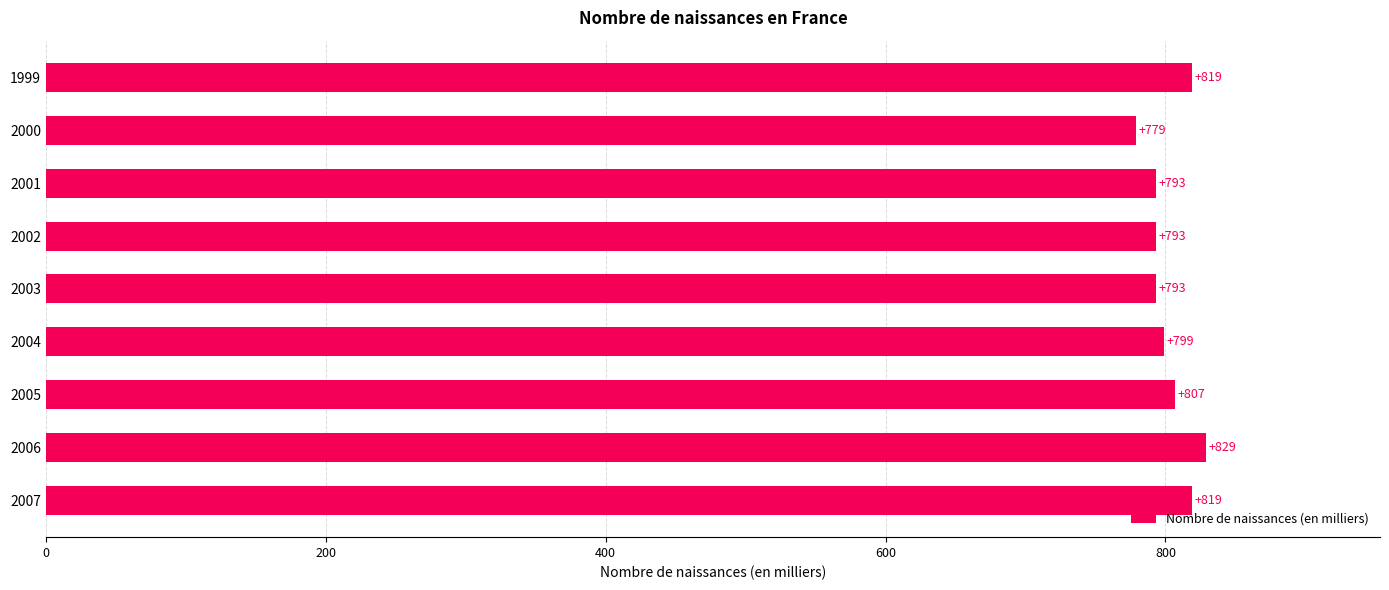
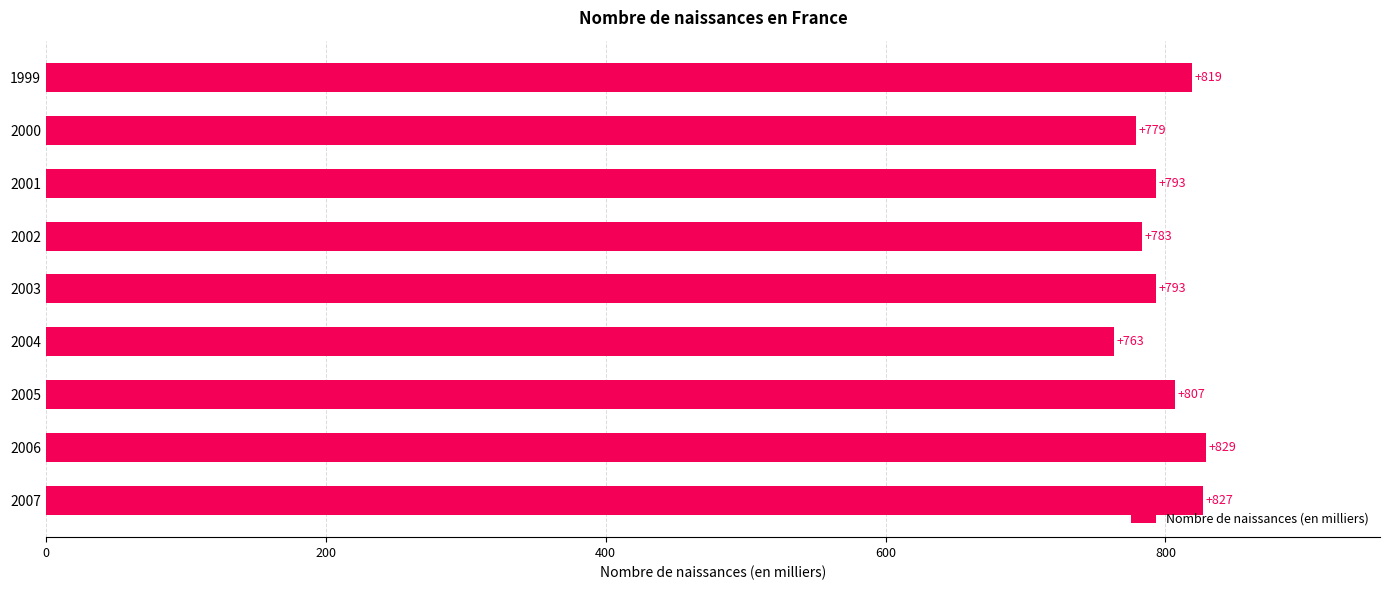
  {
    "1999": "+819",
    "2000": "+779",
    "2001": "+793",
-   "2002": "+793",
+   "2002": "+783",
    "2003": "+793",
-   "2004": "+799",
+   "2004": "+763",
    "2005": "+807",
    "2006": "+829",
-   "2007": "+819"
+   "2007": "+827"
  }
